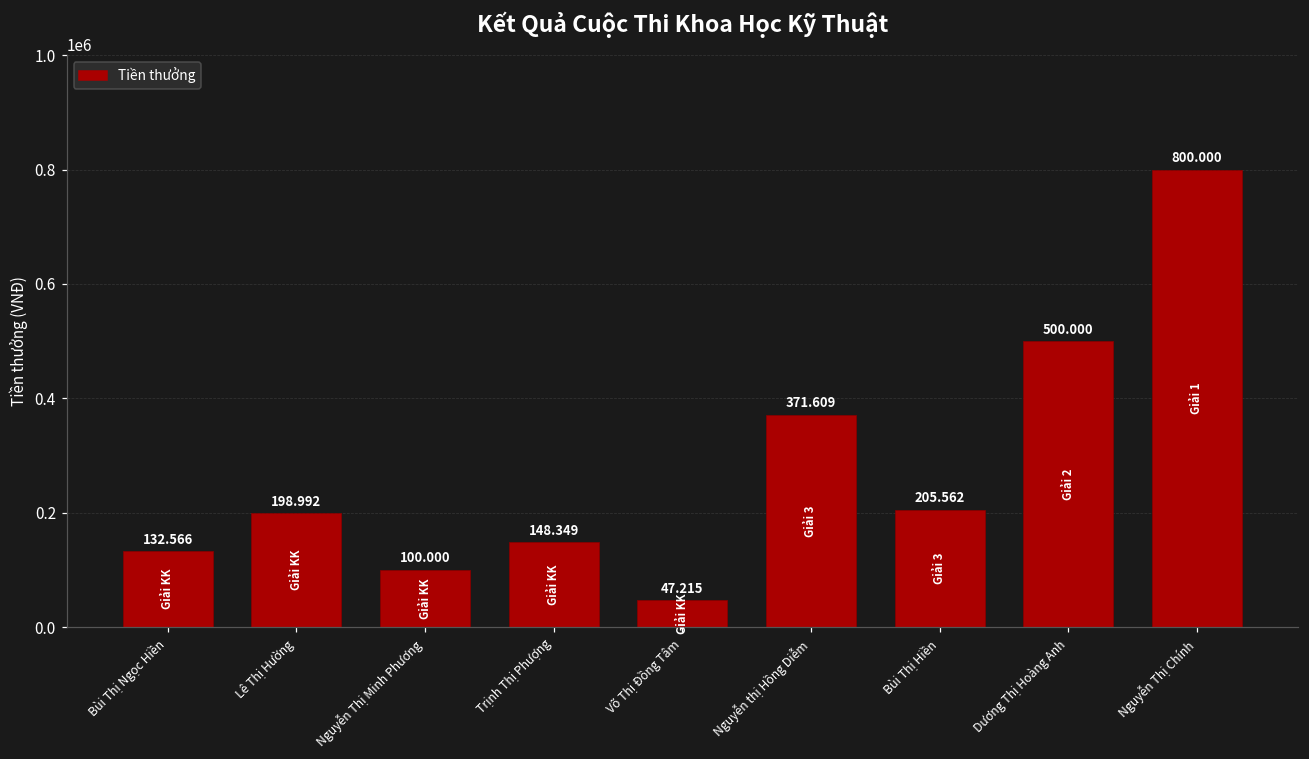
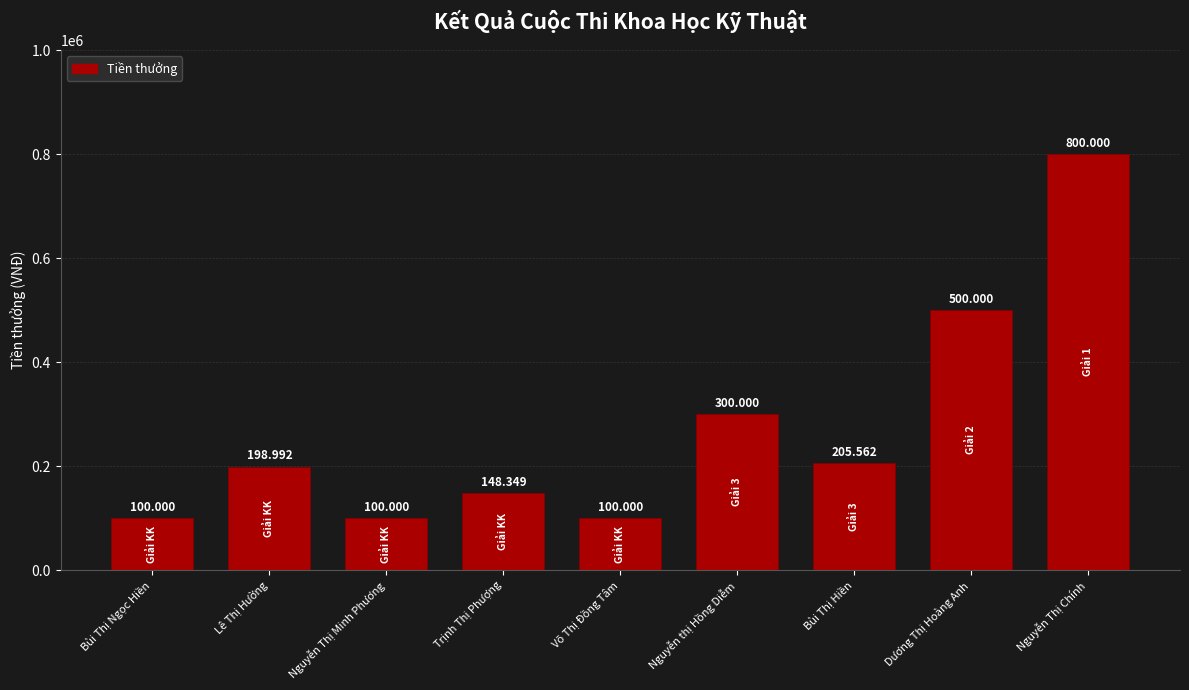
  {
-   "Bùi Thị Ngọc Hiền": 132.566,
-   "Võ Thị Đồng Tâm": 47.215,
-   "Nguyễn thị Hồng Diễm": 371.609
+   "Bùi Thị Ngọc Hiền": 100.000,
+   "Võ Thị Đồng Tâm": 100.000,
+   "Nguyễn thị Hồng Diễm": 300.000
  }
